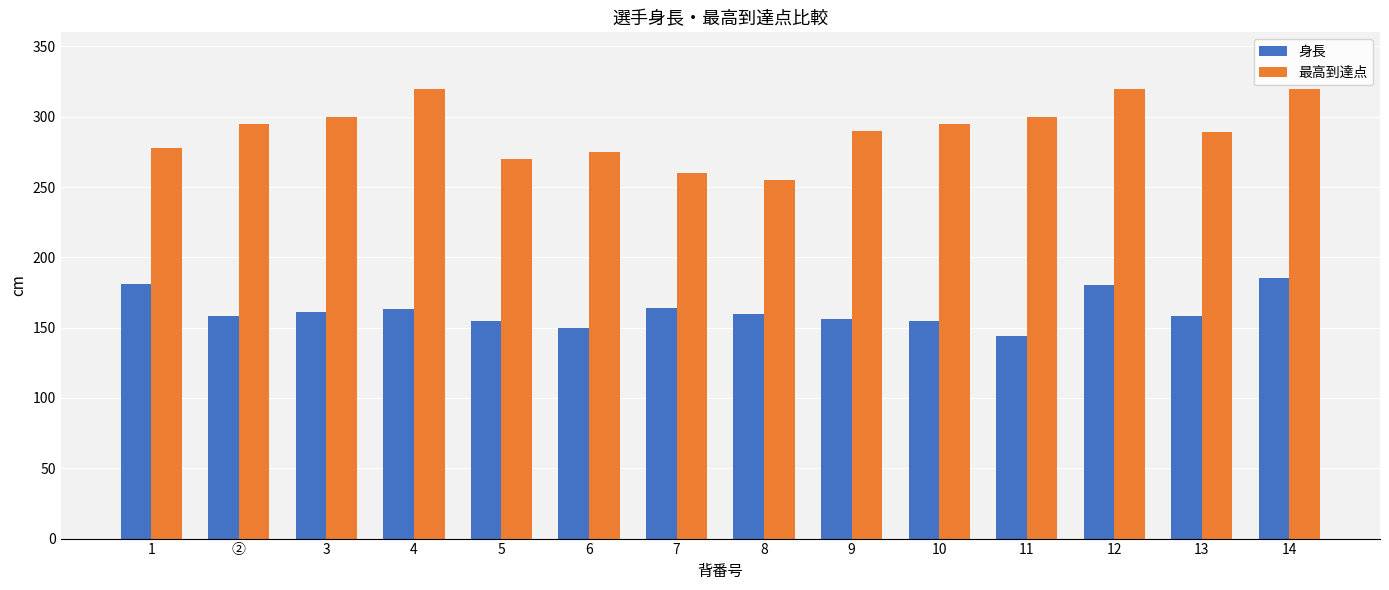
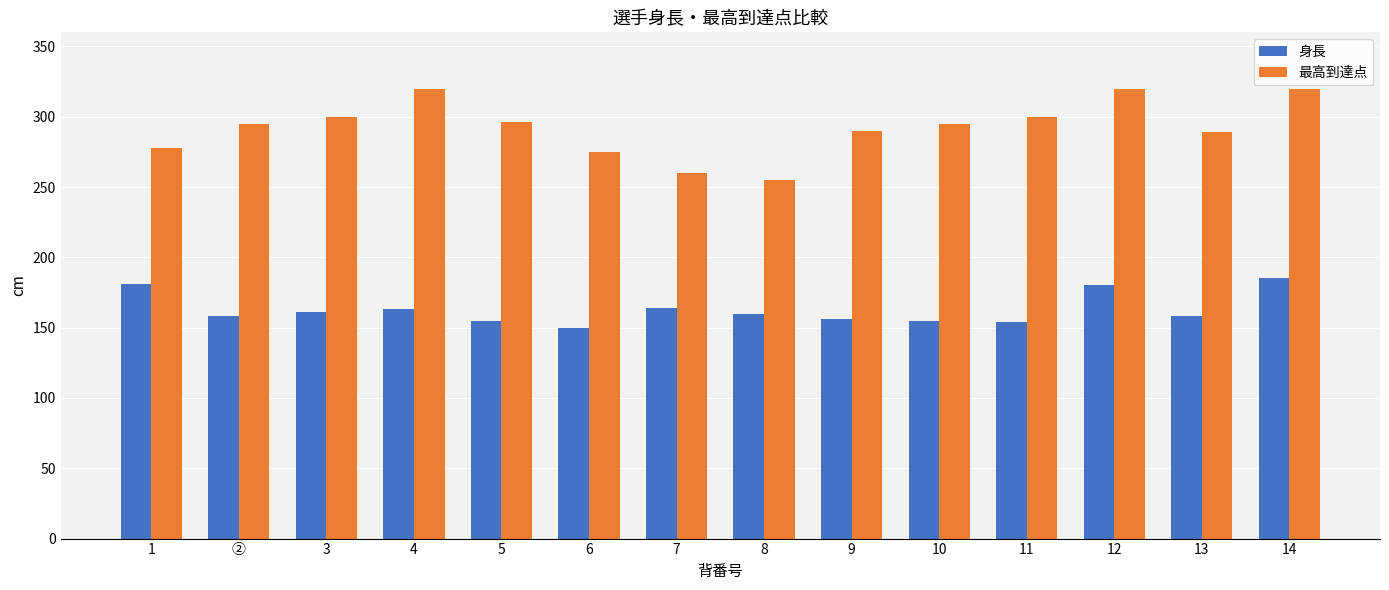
  {
    "身長": {
      "1": 181,
      "②": 158,
      "3": 161,
      "4": 163,
      "5": 155,
      "6": 150,
      "7": 164,
      "8": 160,
      "9": 156,
      "10": 155,
-     "11": 144,
+     "11": 154,
      "12": 180,
      "13": 158,
      "14": 185
    },
    "最高到達点": {
      "1": 278,
      "②": 295,
      "3": 300,
      "4": 320,
-     "5": 270,
+     "5": 296,
      "6": 275,
      "7": 260,
      "8": 255,
      "9": 290,
      "10": 295,
      "11": 300,
      "12": 320,
      "13": 289,
      "14": 320
    }
  }
